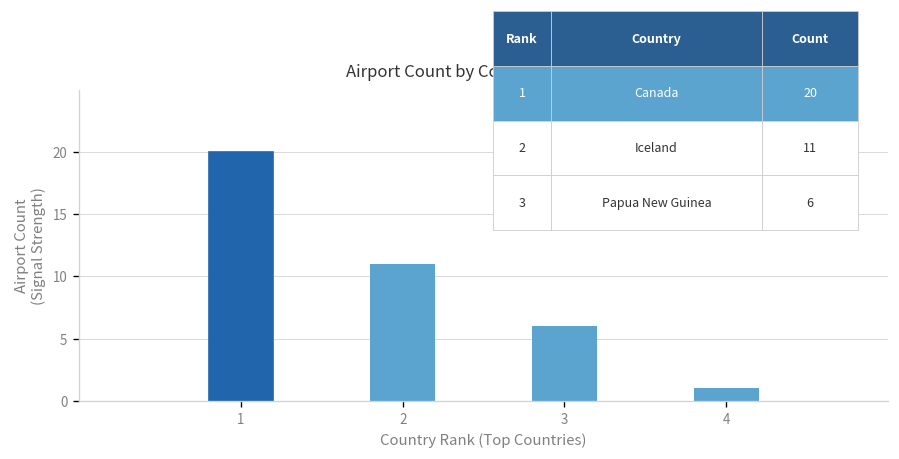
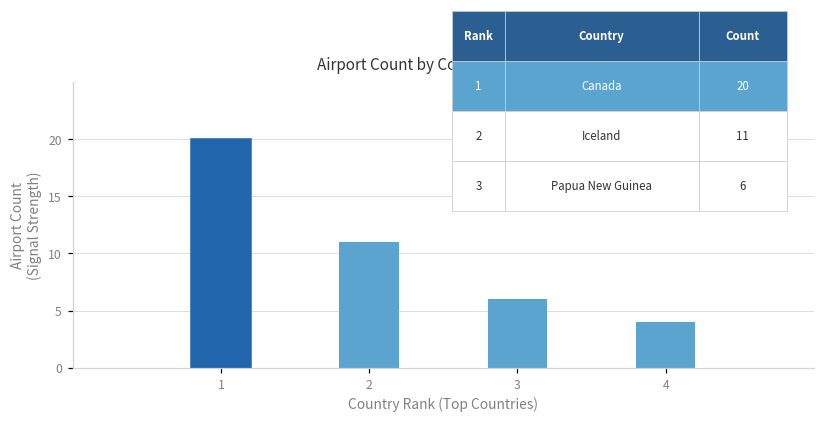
  {
    "1": 20,
    "2": 11,
    "3": 6,
-   "4": 1
+   "4": 4
  }
